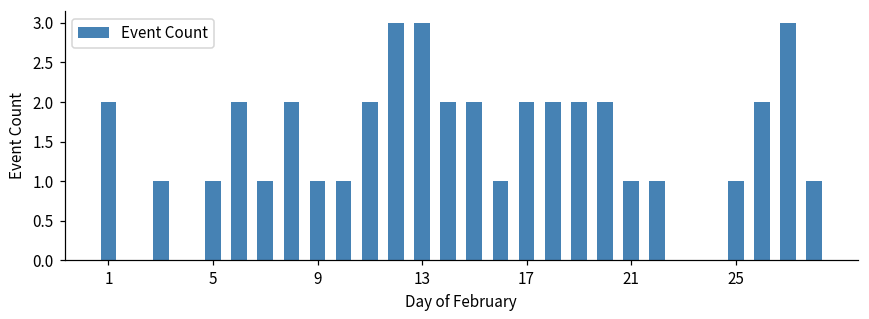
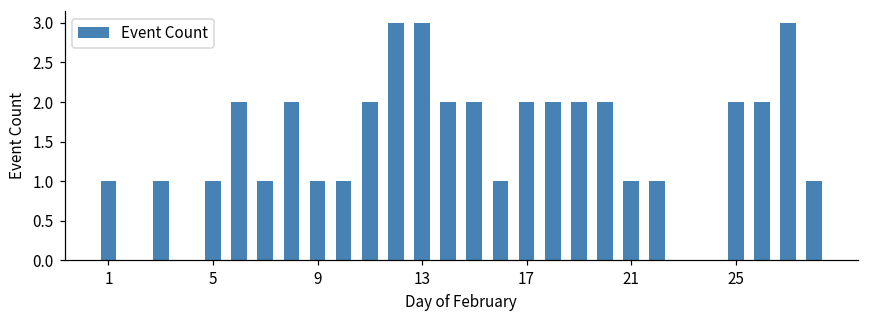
  {
-   "1": 2,
+   "1": 1,
    "5": 1,
    "9": 1,
    "13": 3,
    "17": 2,
    "21": 1,
-   "25": 1
+   "25": 2
  }
